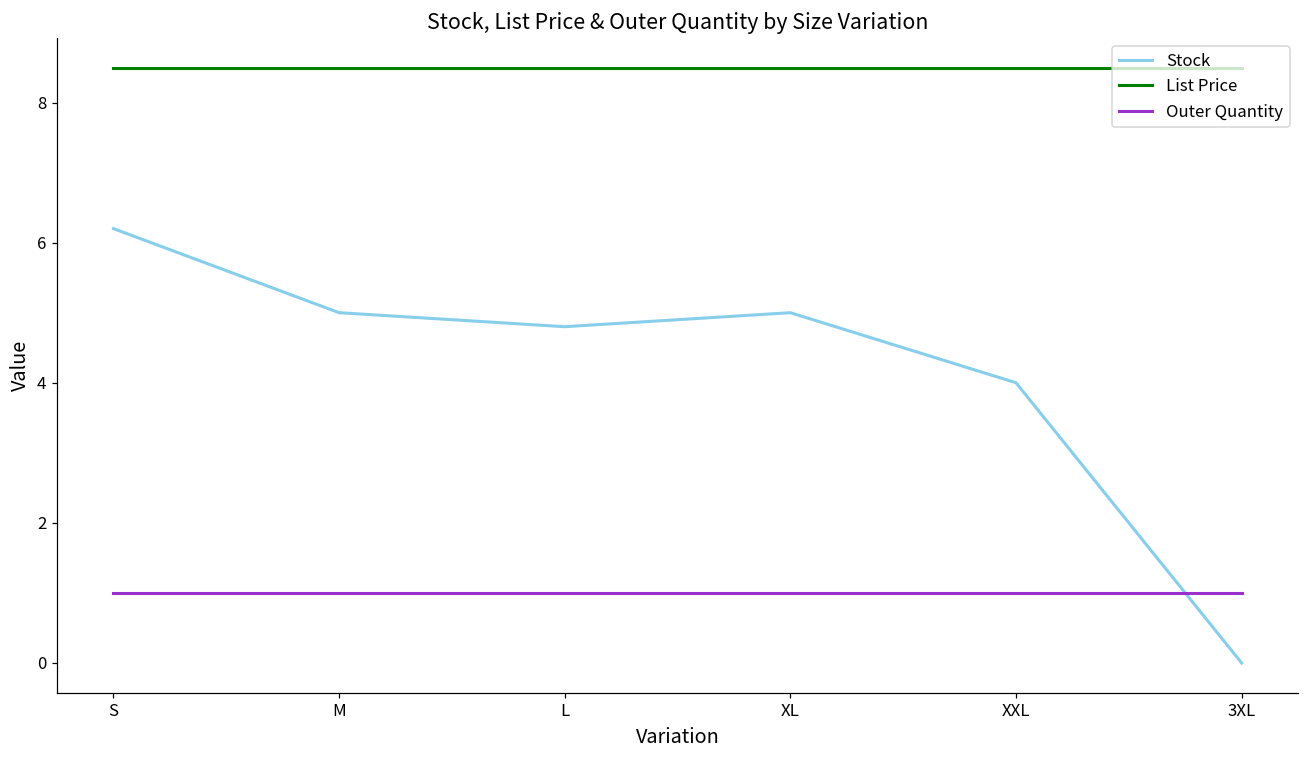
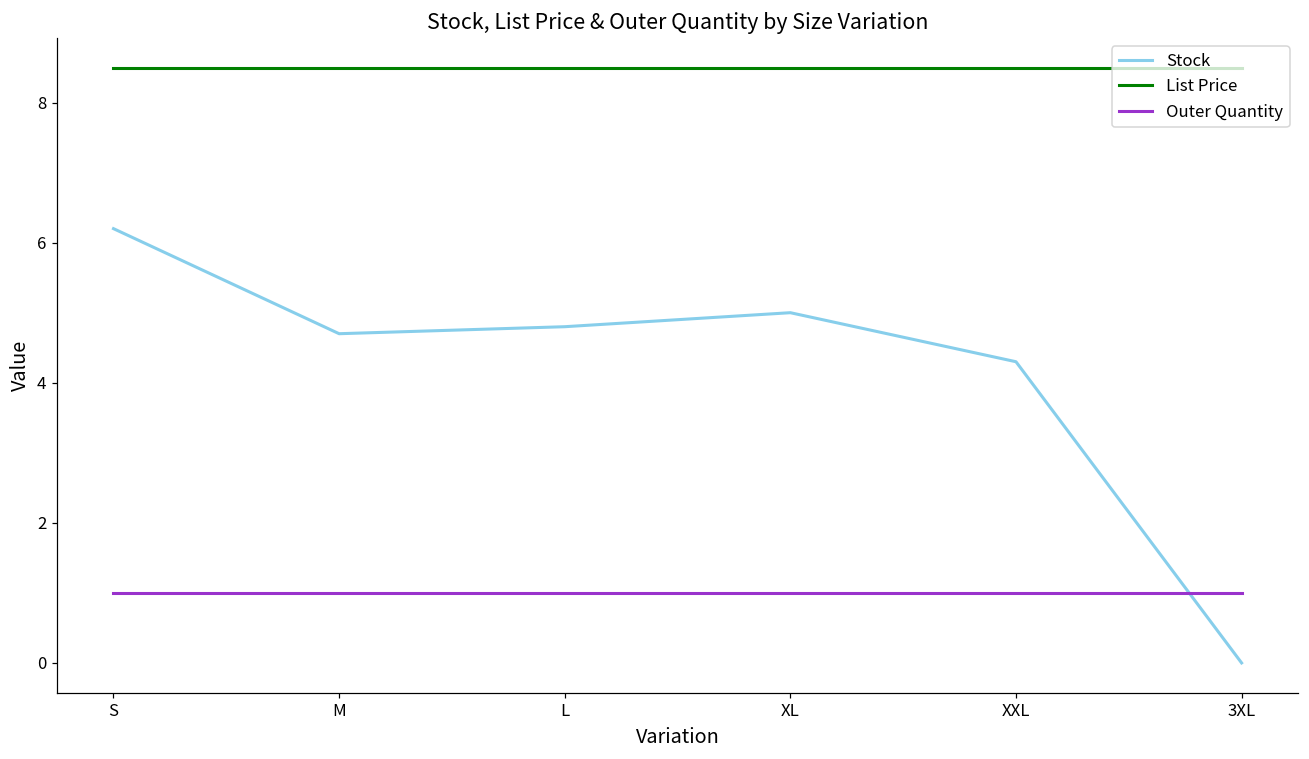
  {
    "Stock": {
      "S": 6.2,
-     "M": 5.0,
+     "M": 4.7,
      "L": 4.8,
      "XL": 5.0,
-     "XXL": 4.0,
+     "XXL": 4.3,
      "3XL": 0.0
    },
    "List Price": {
      "S": 8.5,
      "M": 8.5,
      "L": 8.5,
      "XL": 8.5,
      "XXL": 8.5
    },
    "Outer Quantity": {
      "S": 1.0,
      "M": 1.0,
      "L": 1.0,
      "XL": 1.0,
      "XXL": 1.0,
      "3XL": 1.0
    }
  }
